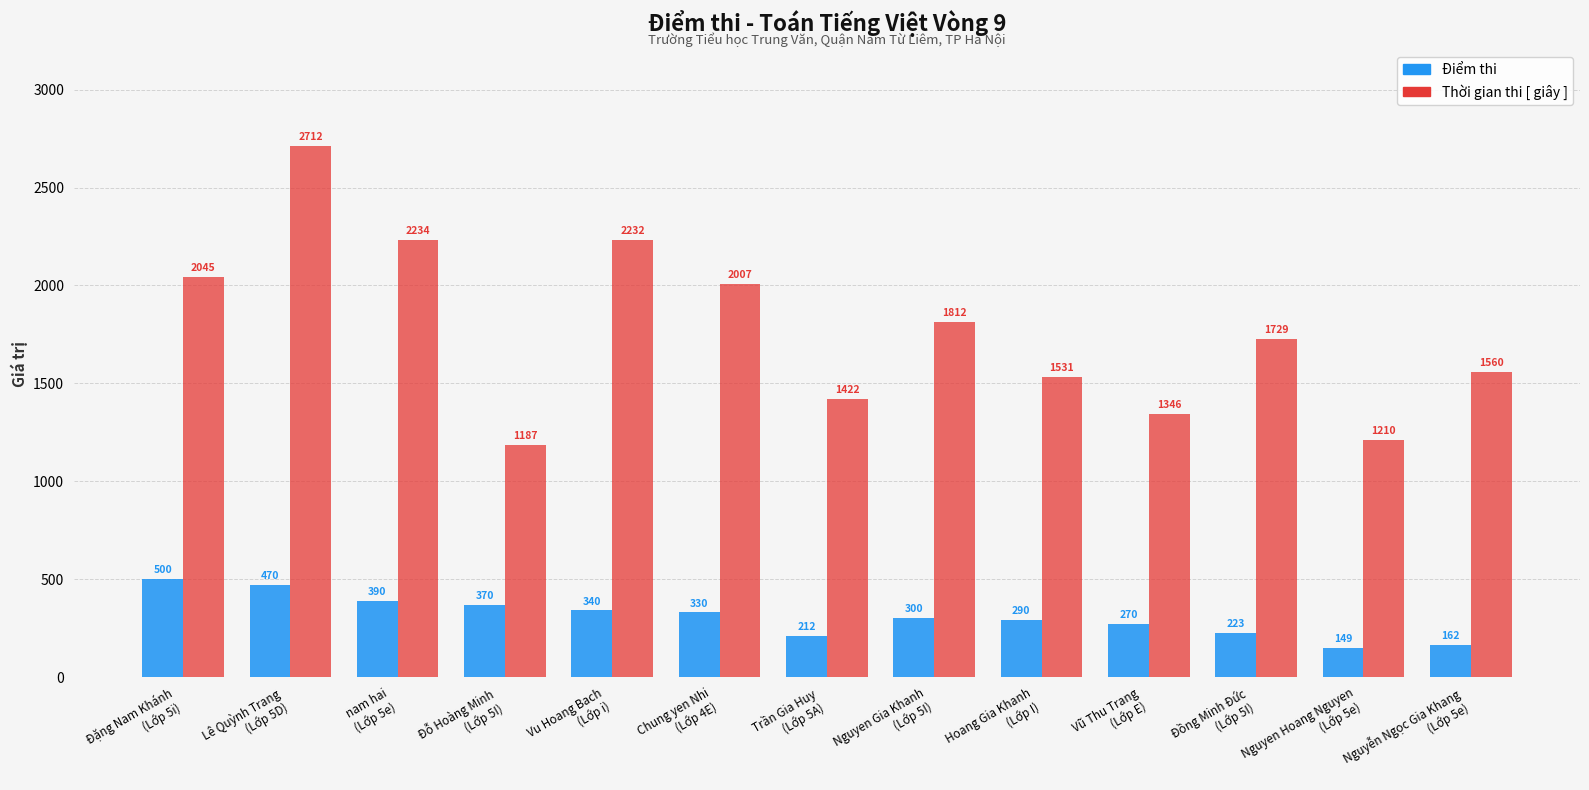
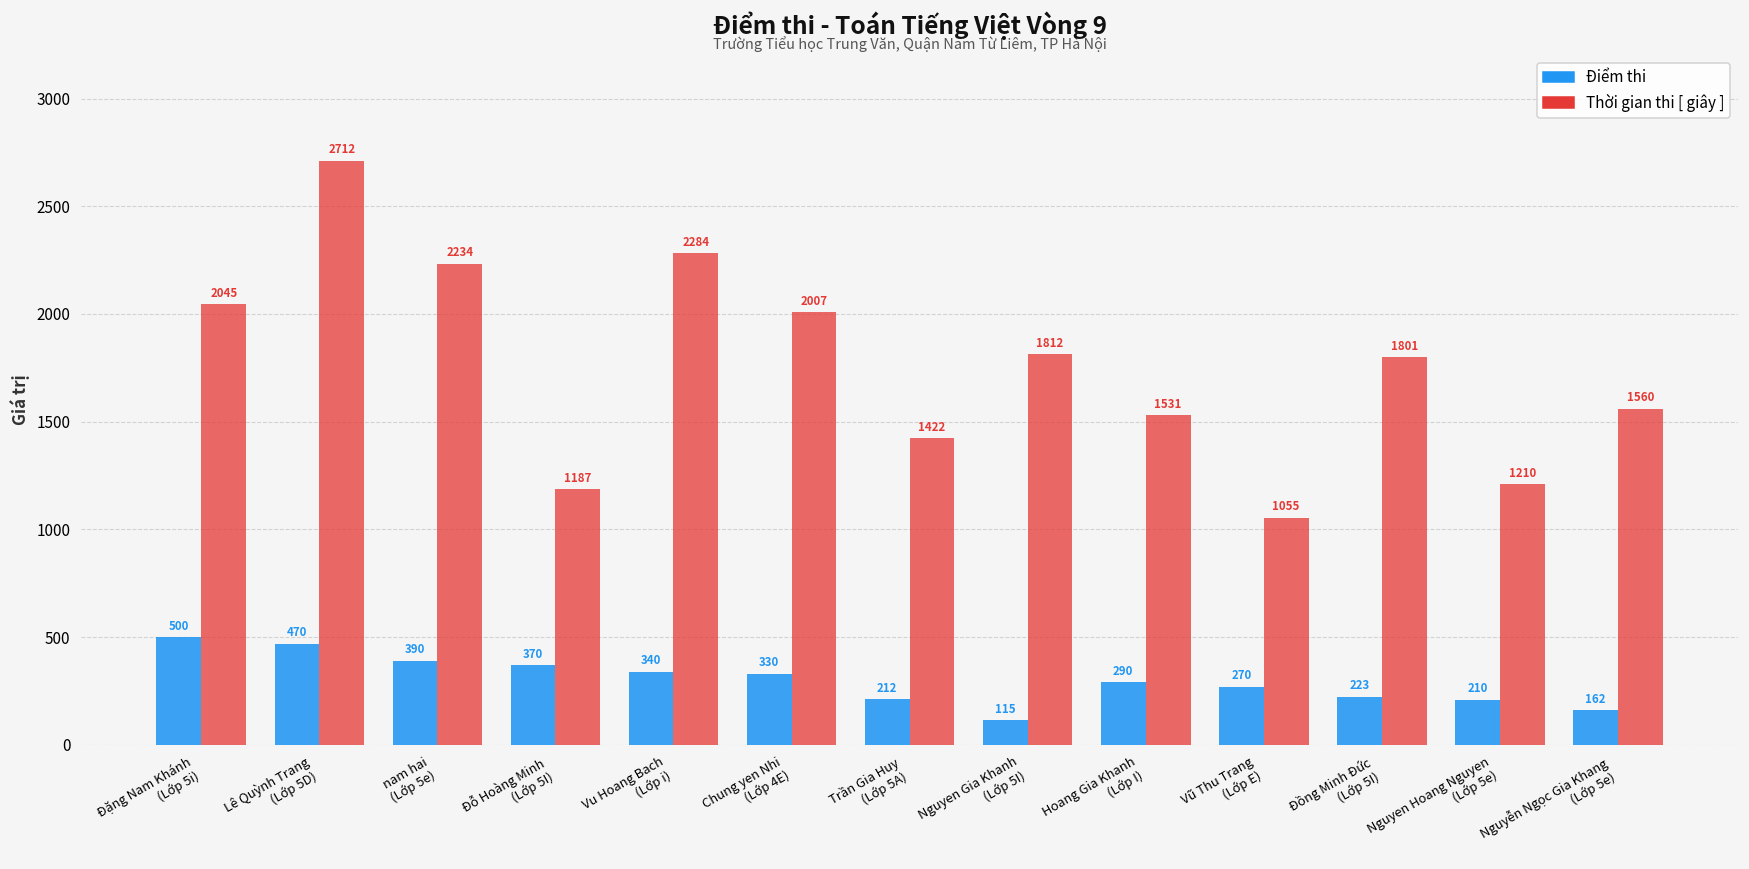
  {
    "Điểm thi": {
      "Đặng Nam Khánh (Lớp 5i)": 500,
      "Lê Quỳnh Trang (Lớp 5D)": 470,
      "nam hai (Lớp 5e)": 390,
      "Đỗ Hoàng Minh (Lớp 5I)": 370,
      "Vu Hoang Bach (Lớp i)": 340,
      "Chung yen Nhi (Lớp 4E)": 330,
      "Trần Gia Huy (Lớp 5A)": 212,
-     "Nguyen Gia Khanh (Lớp 5I)": 300,
+     "Nguyen Gia Khanh (Lớp 5I)": 115,
      "Hoang Gia Khanh (Lớp I)": 290,
      "Vũ Thu Trang (Lớp E)": 270,
      "Đồng Minh Đức (Lớp 5I)": 223,
-     "Nguyen Hoang Nguyen (Lớp 5e)": 149,
+     "Nguyen Hoang Nguyen (Lớp 5e)": 210,
      "Nguyễn Ngọc Gia Khang (Lớp 5e)": 162
    },
    "Thời gian thi [ giây ]": {
      "Đặng Nam Khánh (Lớp 5i)": 2045,
      "Lê Quỳnh Trang (Lớp 5D)": 2712,
      "nam hai (Lớp 5e)": 2234,
      "Đỗ Hoàng Minh (Lớp 5I)": 1187,
-     "Vu Hoang Bach (Lớp i)": 2232,
+     "Vu Hoang Bach (Lớp i)": 2284,
      "Chung yen Nhi (Lớp 4E)": 2007,
      "Trần Gia Huy (Lớp 5A)": 1422,
      "Nguyen Gia Khanh (Lớp 5I)": 1812,
      "Hoang Gia Khanh (Lớp I)": 1531,
-     "Vũ Thu Trang (Lớp E)": 1346,
-     "Đồng Minh Đức (Lớp 5I)": 1729,
+     "Vũ Thu Trang (Lớp E)": 1055,
+     "Đồng Minh Đức (Lớp 5I)": 1801,
      "Nguyen Hoang Nguyen (Lớp 5e)": 1210,
      "Nguyễn Ngọc Gia Khang (Lớp 5e)": 1560
    }
  }
